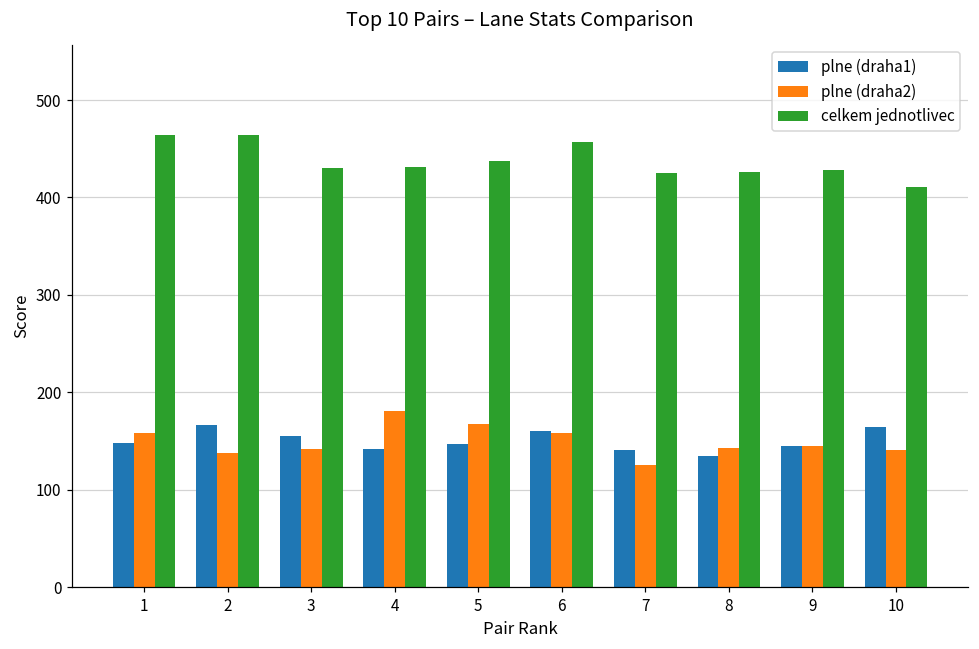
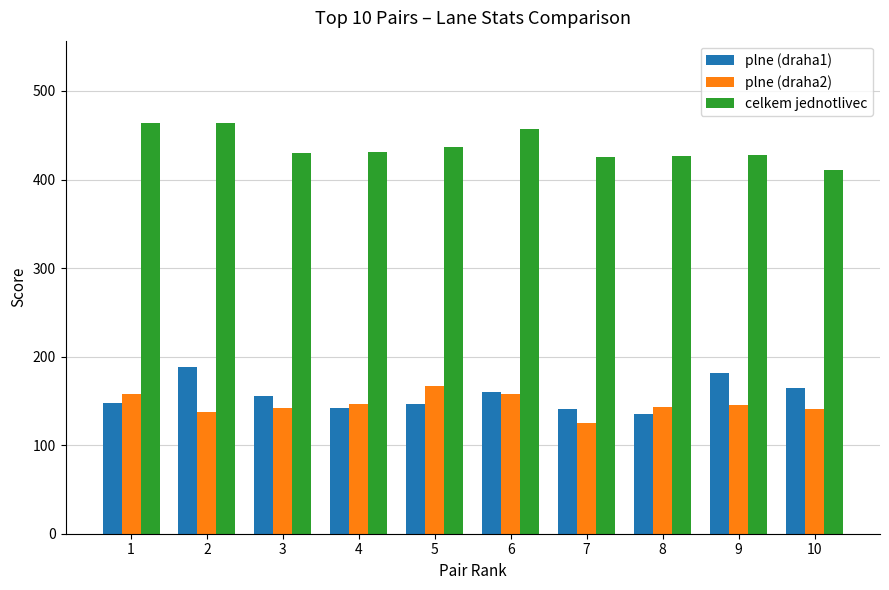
  {
    "plne (draha1)": {
      "1": 150,
-     "2": 170,
+     "2": 190,
      "3": 160,
      "4": 140,
      "5": 150,
      "6": 160,
      "7": 140,
      "8": 140,
-     "9": 150,
+     "9": 180,
      "10": 160
    },
    "plne (draha2)": {
      "1": 160,
      "2": 140,
      "3": 140,
-     "4": 180,
+     "4": 150,
      "5": 170,
      "6": 160,
      "7": 130,
      "8": 140,
      "9": 150,
      "10": 140
    },
    "celkem jednotlivec": {
      "1": 460,
      "2": 460,
      "3": 430,
      "4": 430,
      "5": 440,
      "6": 460,
      "7": 430,
      "8": 430,
      "9": 430,
      "10": 410
    }
  }
